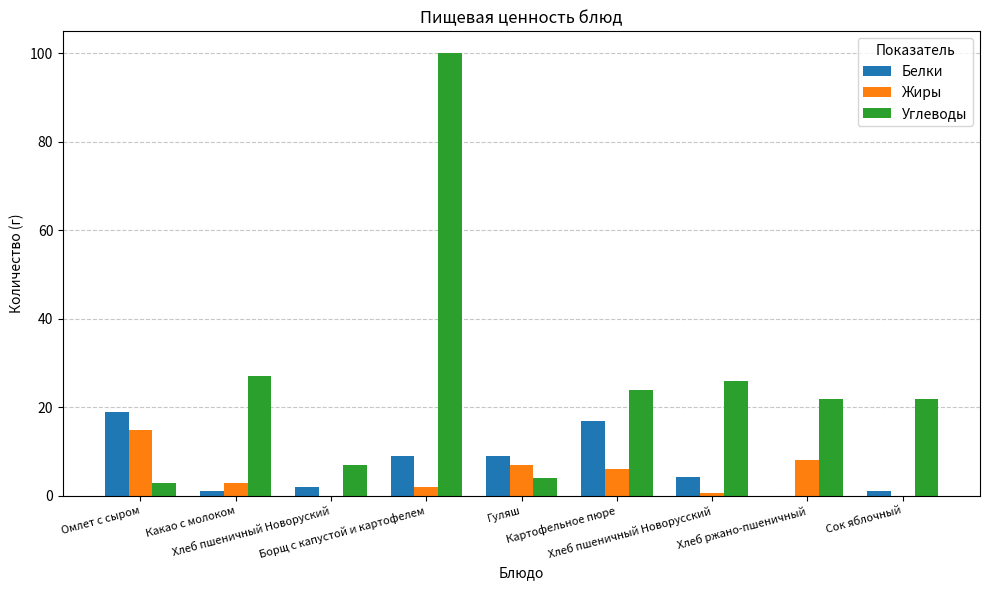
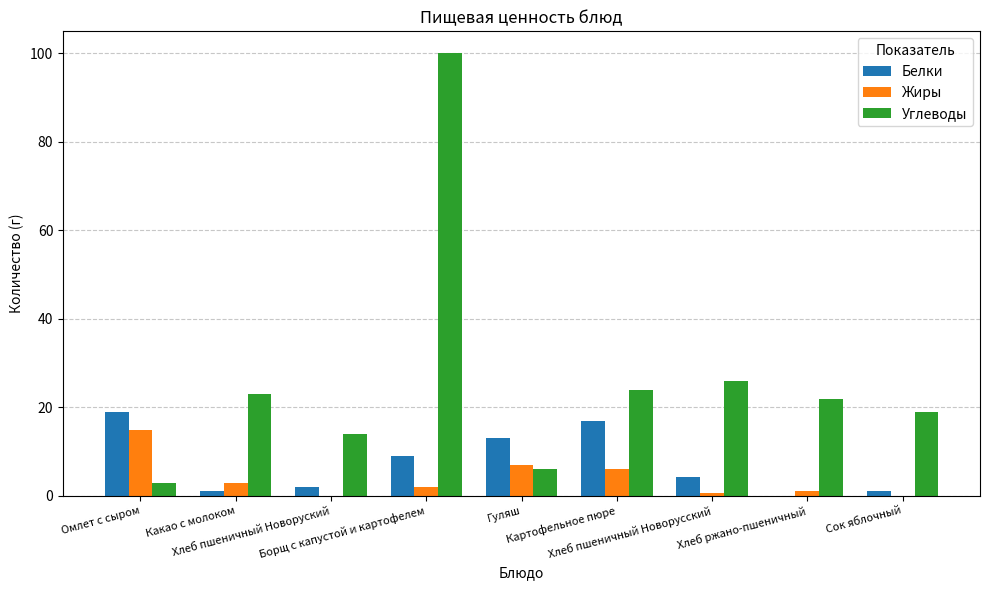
  {
    "Белки": {
      "Омлет с сыром": 19,
      "Какао с молоком": 1,
      "Хлеб пшеничный Новоруский": 2,
      "Борщ с капустой и картофелем": 9,
-     "Гуляш": 9,
+     "Гуляш": 13,
      "Картофельное пюре": 17,
      "Хлеб пшеничный Новорусский": 4,
      "Сок яблочный": 1
    },
    "Жиры": {
      "Омлет с сыром": 15,
      "Какао с молоком": 3,
      "Хлеб пшеничный Новоруский": 0,
      "Борщ с капустой и картофелем": 2,
      "Гуляш": 7,
      "Картофельное пюре": 6,
-     "Хлеб ржано-пшеничный": 8,
+     "Хлеб ржано-пшеничный": 1,
      "Сок яблочный": 0
    },
    "Углеводы": {
      "Омлет с сыром": 3,
-     "Какао с молоком": 27,
-     "Хлеб пшеничный Новоруский": 7,
+     "Какао с молоком": 23,
+     "Хлеб пшеничный Новоруский": 14,
      "Борщ с капустой и картофелем": 100,
-     "Гуляш": 4,
+     "Гуляш": 6,
      "Картофельное пюре": 24,
      "Хлеб пшеничный Новорусский": 26,
      "Хлеб ржано-пшеничный": 22,
-     "Сок яблочный": 22
+     "Сок яблочный": 19
    }
  }
